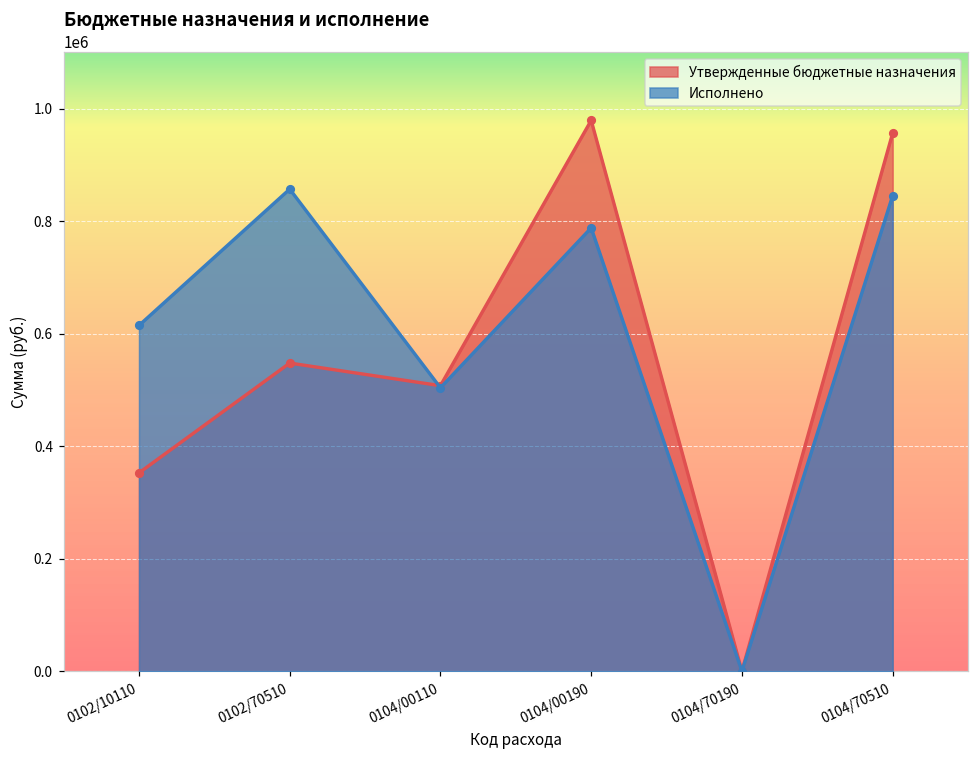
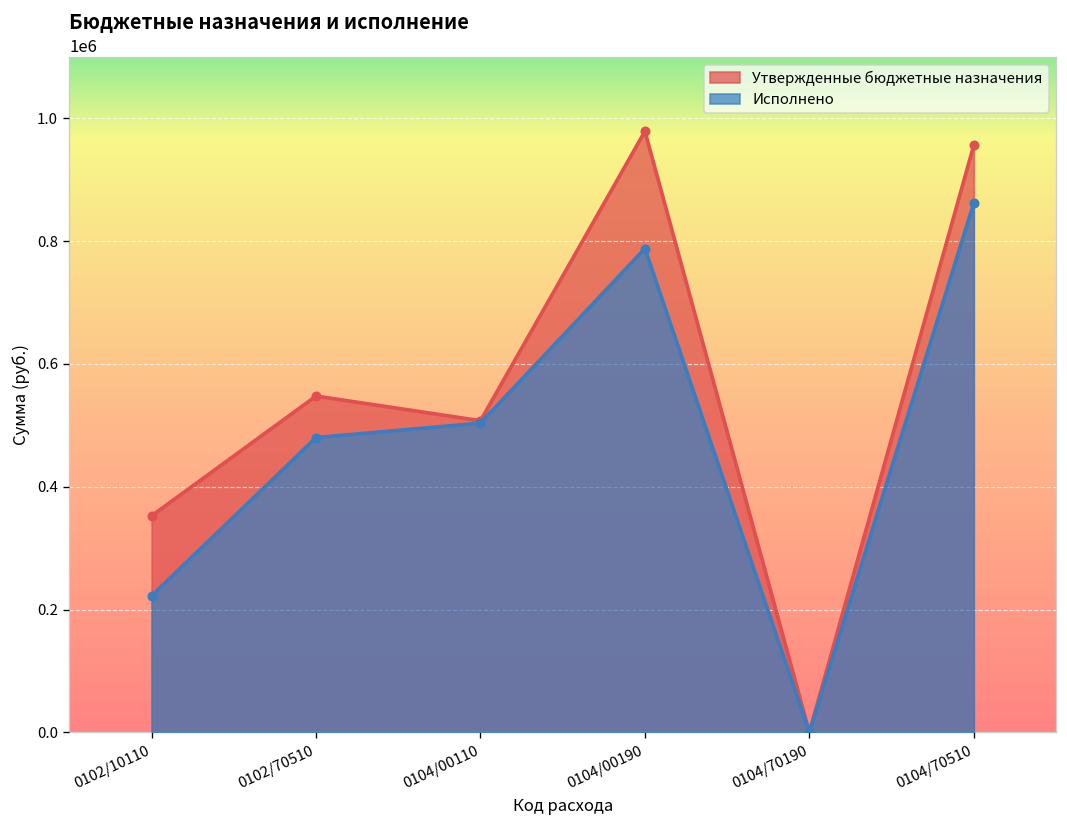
  {
    "Утвержденные бюджетные назначения": {
      "0102/10110": 350000,
      "0102/70510": 550000,
      "0104/00190": 980000,
      "0104/70510": 960000
    },
    "Исполнено": {
-     "0102/10110": 610000,
-     "0102/70510": 860000,
+     "0102/10110": 220000,
+     "0102/70510": 480000,
      "0104/00190": 790000,
-     "0104/70510": 840000
+     "0104/70510": 860000
    }
  }
